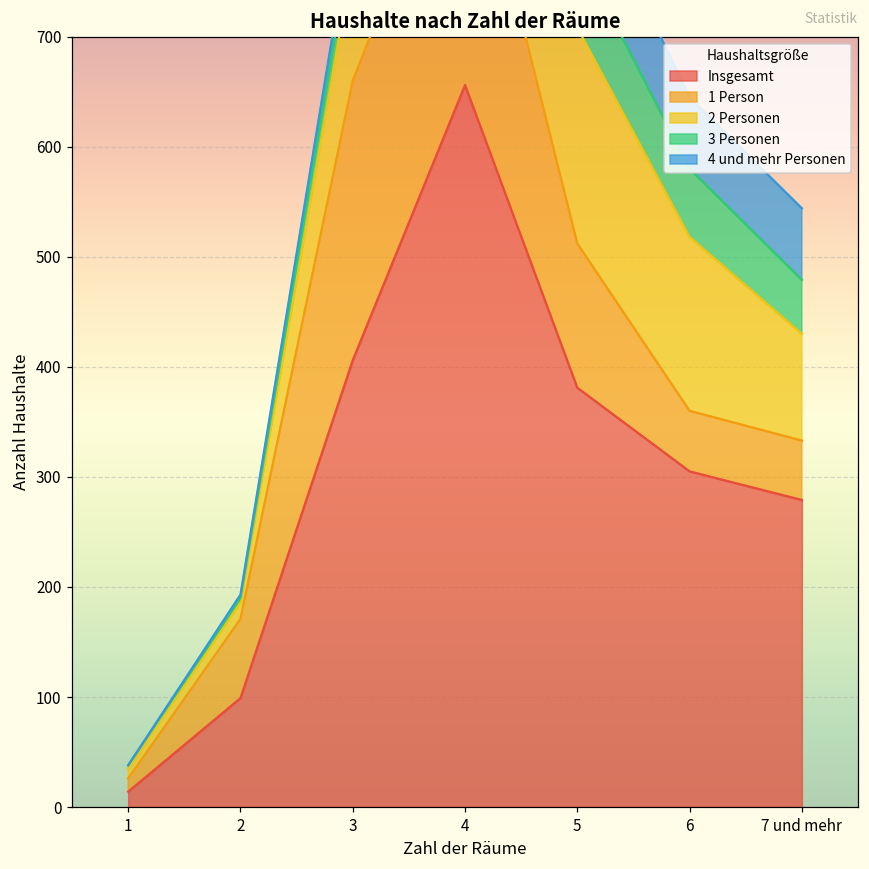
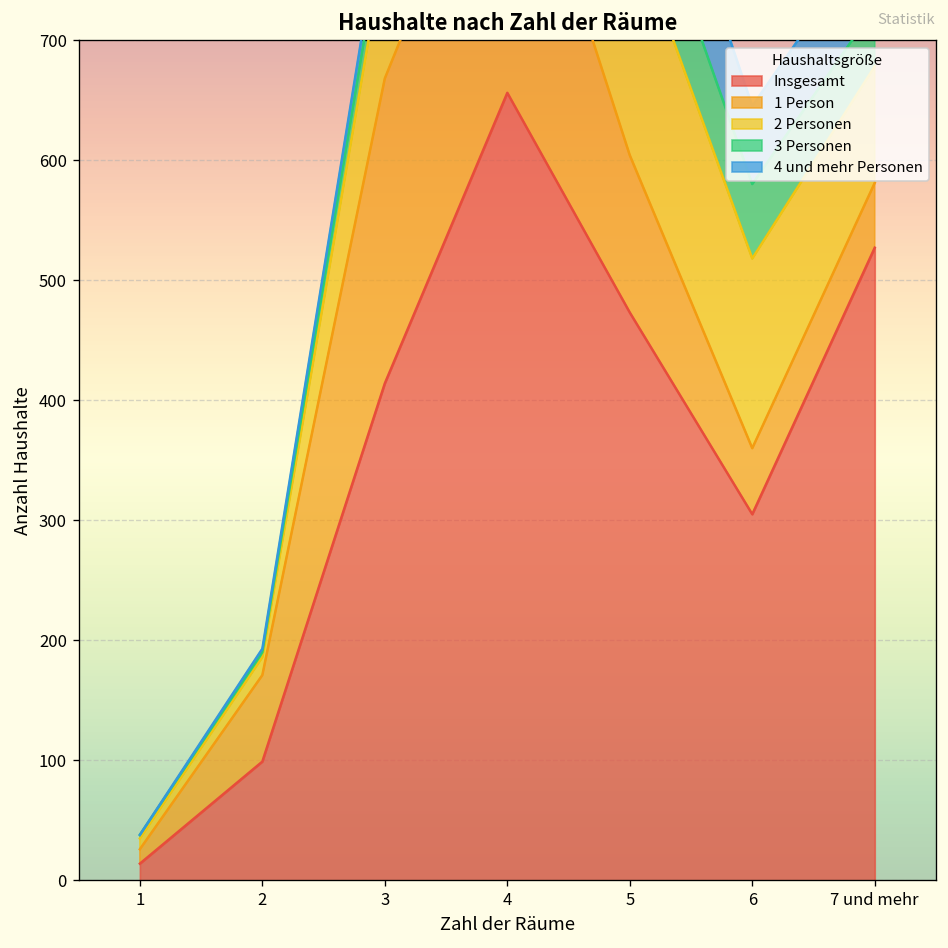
  {
    "Insgesamt": {
      "1": 14,
      "2": 99,
-     "3": 406,
+     "3": 414,
      "4": 656,
-     "5": 381,
+     "5": 473,
      "6": 305,
-     "7 und mehr": 279
+     "7 und mehr": 527
    },
    "3 Personen": {
      "2": 4
    },
    "4 und mehr Personen": {
      "2": 3
    }
  }
